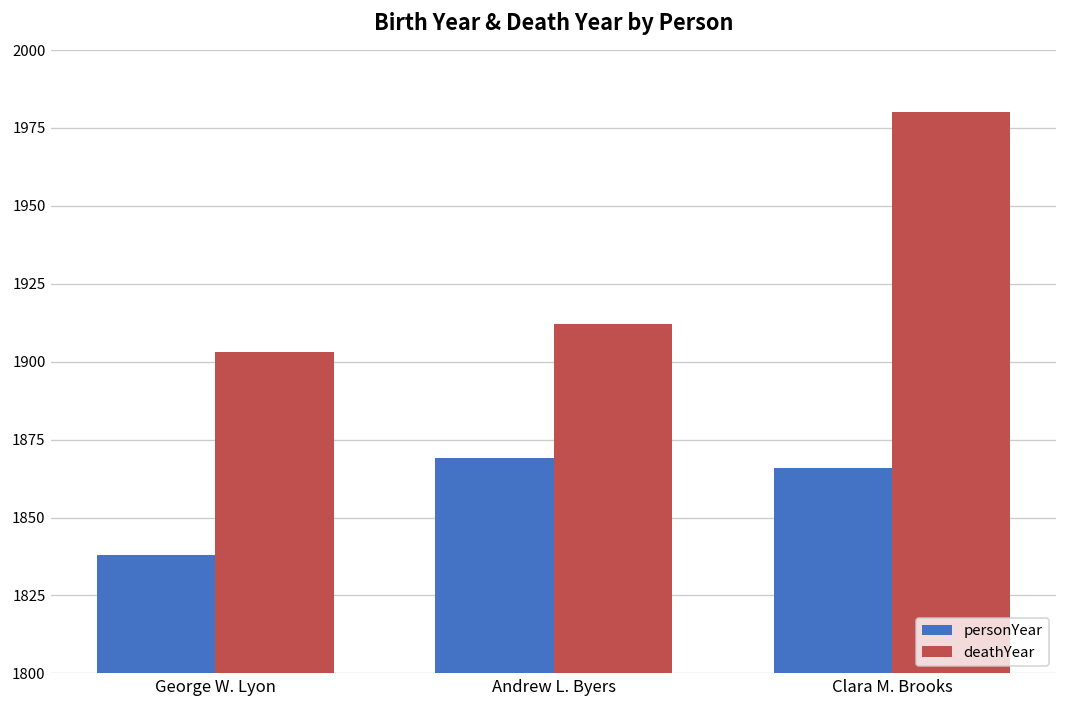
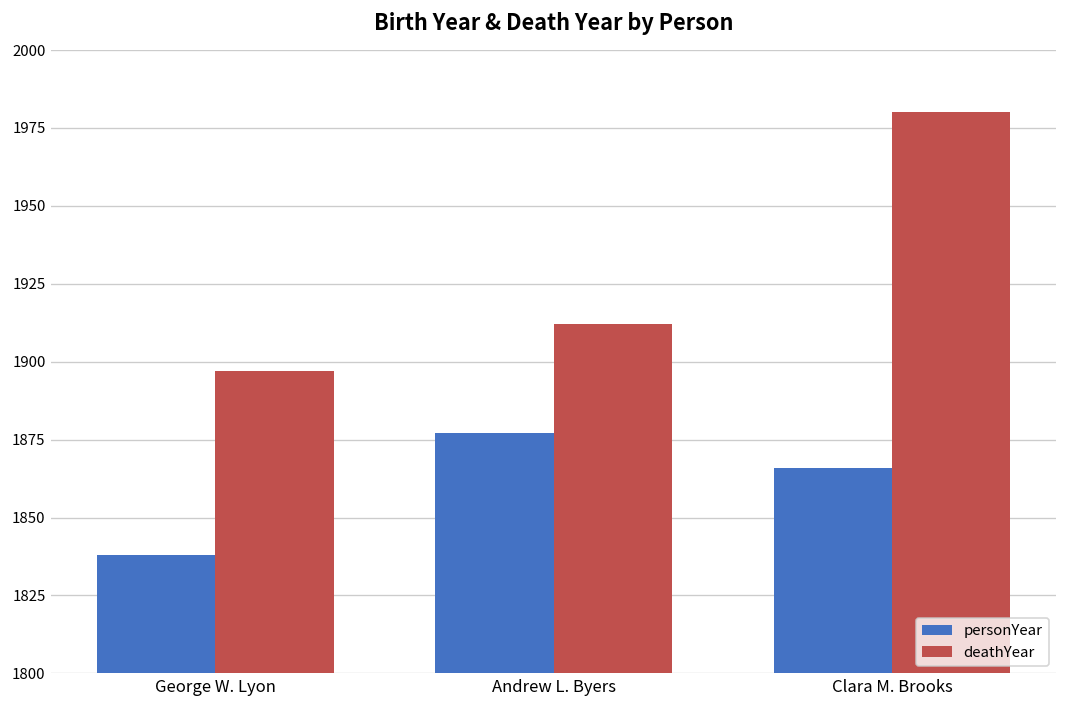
  {
    "personYear": {
      "George W. Lyon": 1838,
-     "Andrew L. Byers": 1869,
+     "Andrew L. Byers": 1877,
      "Clara M. Brooks": 1866
    },
    "deathYear": {
-     "George W. Lyon": 1903,
+     "George W. Lyon": 1897,
      "Andrew L. Byers": 1912,
      "Clara M. Brooks": 1980
    }
  }
